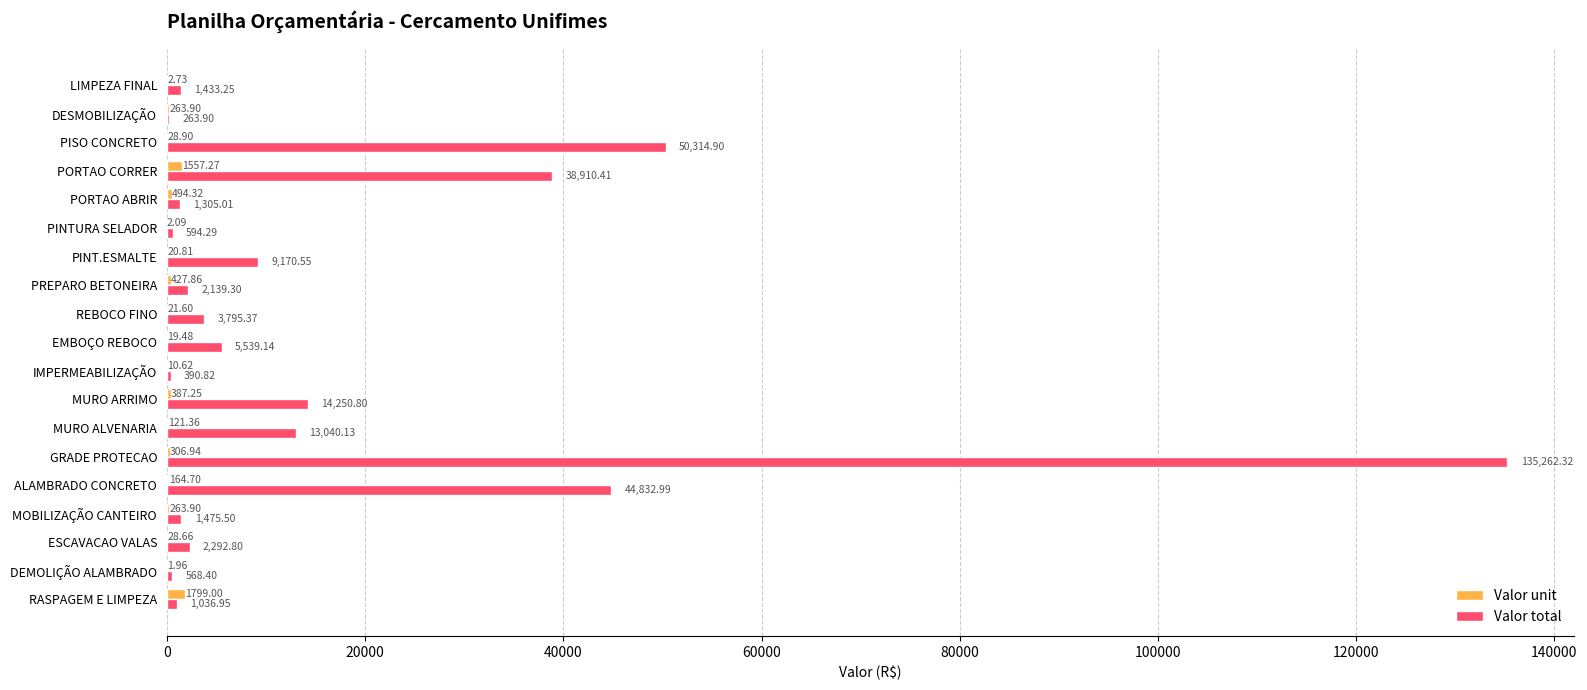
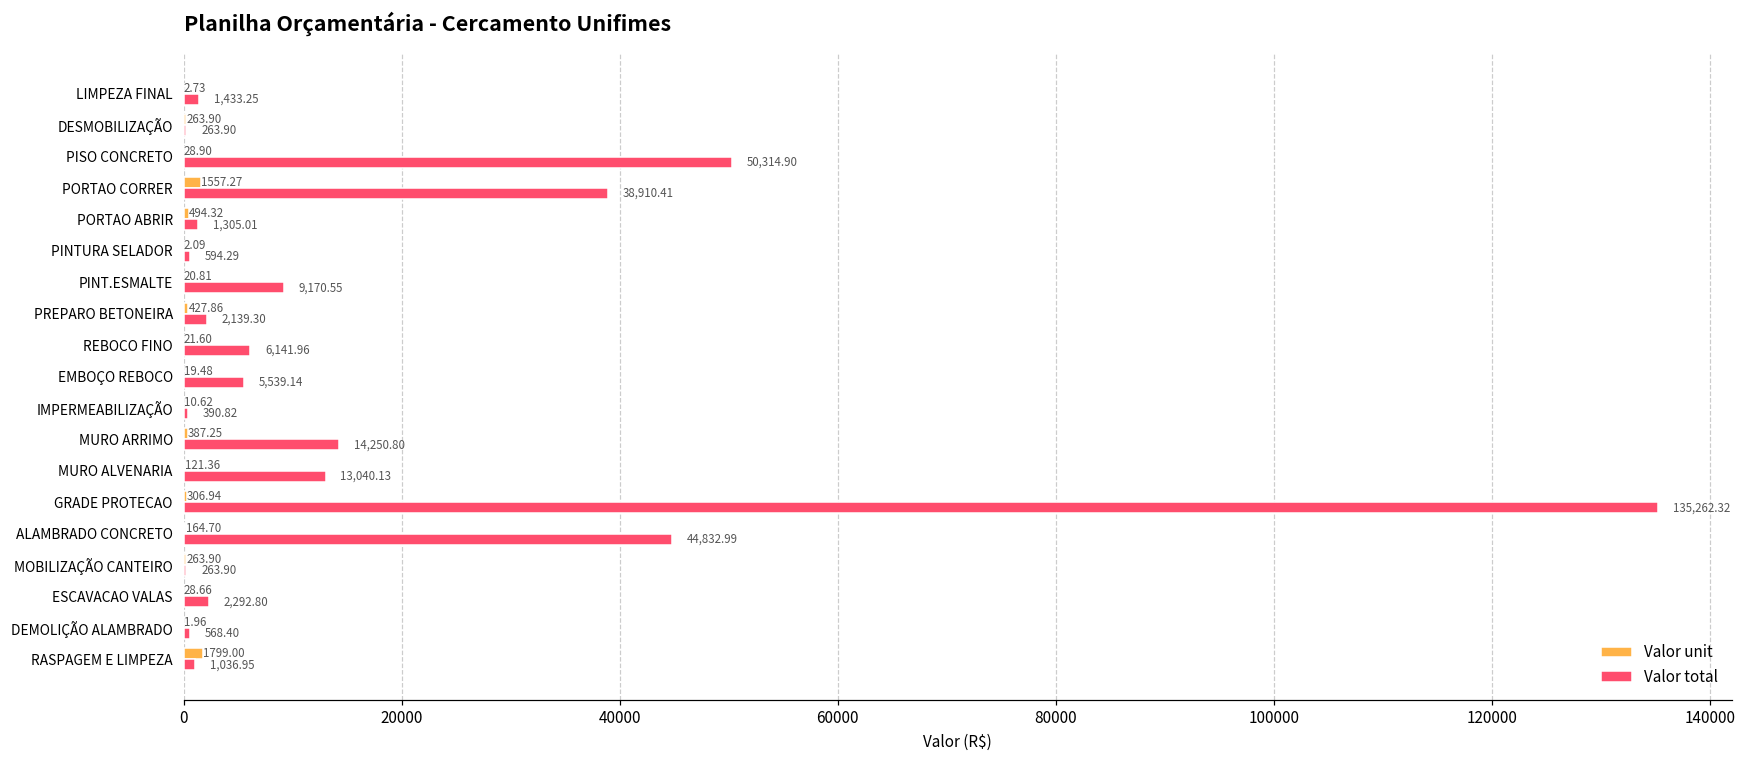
  {
    "Valor unit": {
      "LIMPEZA FINAL": "2.73",
      "DESMOBILIZAÇÃO": "263.90",
      "PISO CONCRETO": "28.90",
      "PORTAO CORRER": "1557.27",
      "PORTAO ABRIR": "494.32",
      "PINTURA SELADOR": "2.09",
      "PINT.ESMALTE": "20.81",
      "PREPARO BETONEIRA": "427.86",
      "REBOCO FINO": "21.60",
      "EMBOÇO REBOCO": "19.48",
      "IMPERMEABILIZAÇÃO": "10.62",
      "MURO ARRIMO": "387.25",
      "MURO ALVENARIA": "121.36",
      "GRADE PROTECAO": "306.94",
      "ALAMBRADO CONCRETO": "164.70",
      "MOBILIZAÇÃO CANTEIRO": "263.90",
      "ESCAVACAO VALAS": "28.66",
      "DEMOLIÇÃO ALAMBRADO": "1.96",
      "RASPAGEM E LIMPEZA": "1799.00"
    },
    "Valor total": {
      "LIMPEZA FINAL": "1,433.25",
      "DESMOBILIZAÇÃO": "263.90",
      "PISO CONCRETO": "50,314.90",
      "PORTAO CORRER": "38,910.41",
      "PORTAO ABRIR": "1,305.01",
      "PINTURA SELADOR": "594.29",
      "PINT.ESMALTE": "9,170.55",
      "PREPARO BETONEIRA": "2,139.30",
-     "REBOCO FINO": "3,795.37",
+     "REBOCO FINO": "6,141.96",
      "EMBOÇO REBOCO": "5,539.14",
      "IMPERMEABILIZAÇÃO": "390.82",
      "MURO ARRIMO": "14,250.80",
      "MURO ALVENARIA": "13,040.13",
      "GRADE PROTECAO": "135,262.32",
      "ALAMBRADO CONCRETO": "44,832.99",
-     "MOBILIZAÇÃO CANTEIRO": "1,475.50",
+     "MOBILIZAÇÃO CANTEIRO": "263.90",
      "ESCAVACAO VALAS": "2,292.80",
      "DEMOLIÇÃO ALAMBRADO": "568.40",
      "RASPAGEM E LIMPEZA": "1,036.95"
    }
  }
